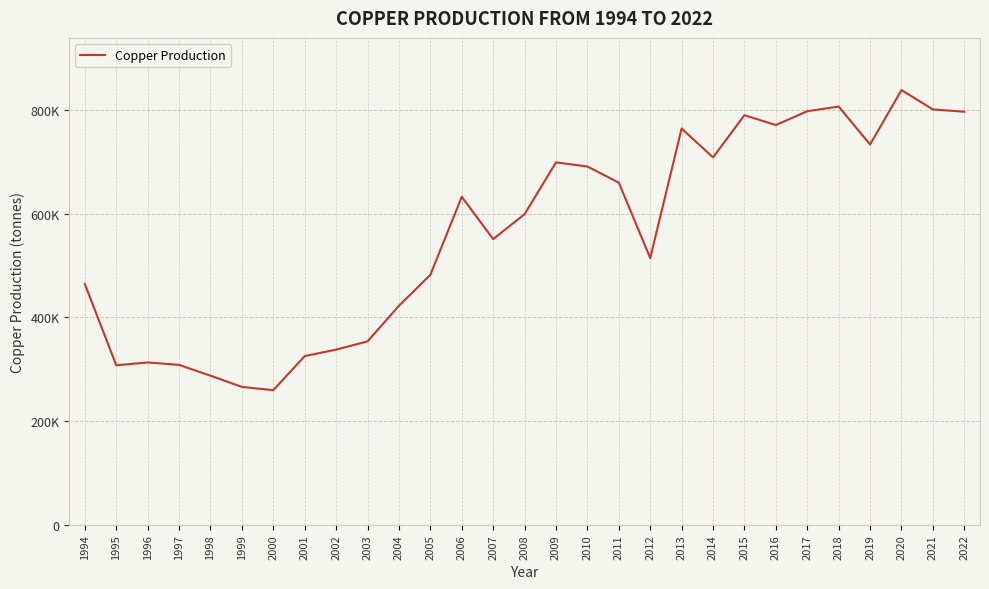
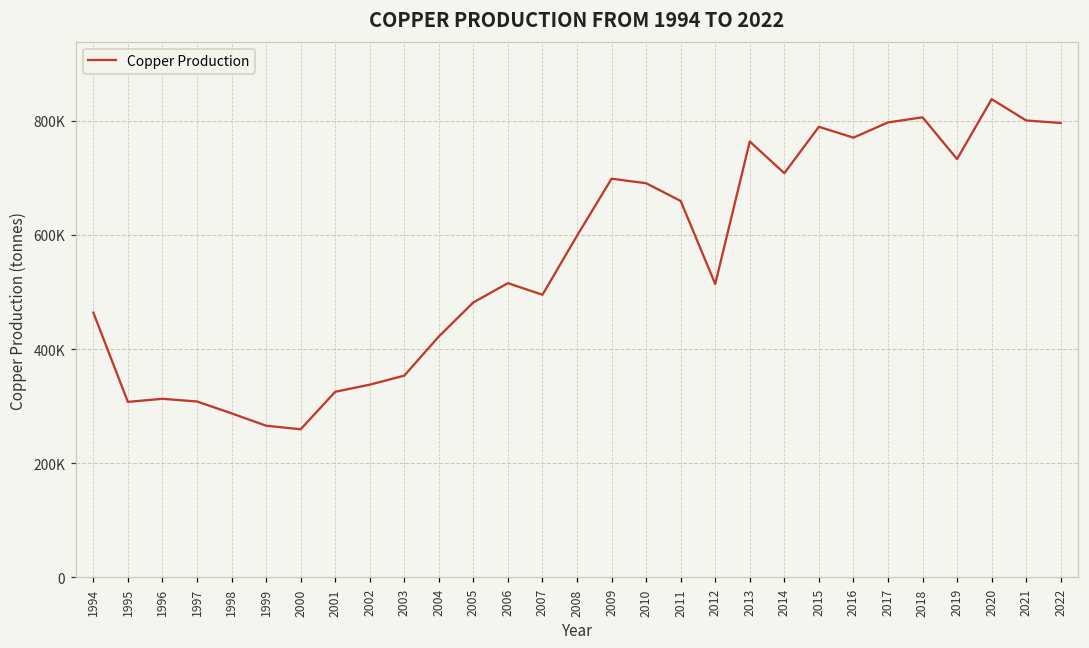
  {
    "1994": 460000,
    "1995": 310000,
    "1996": 310000,
    "1997": 310000,
    "1998": 290000,
    "1999": 270000,
    "2000": 260000,
    "2001": 330000,
    "2002": 340000,
    "2003": 350000,
    "2004": 420000,
    "2005": 480000,
-   "2006": 630000,
-   "2007": 550000,
+   "2006": 520000,
+   "2007": 500000,
    "2008": 600000,
    "2009": 700000,
    "2010": 690000,
    "2011": 660000,
    "2012": 510000,
    "2013": 760000,
    "2014": 710000,
    "2015": 790000,
    "2016": 770000,
    "2017": 800000,
    "2018": 810000,
    "2019": 730000,
    "2020": 840000,
    "2021": 800000,
    "2022": 800000
  }
